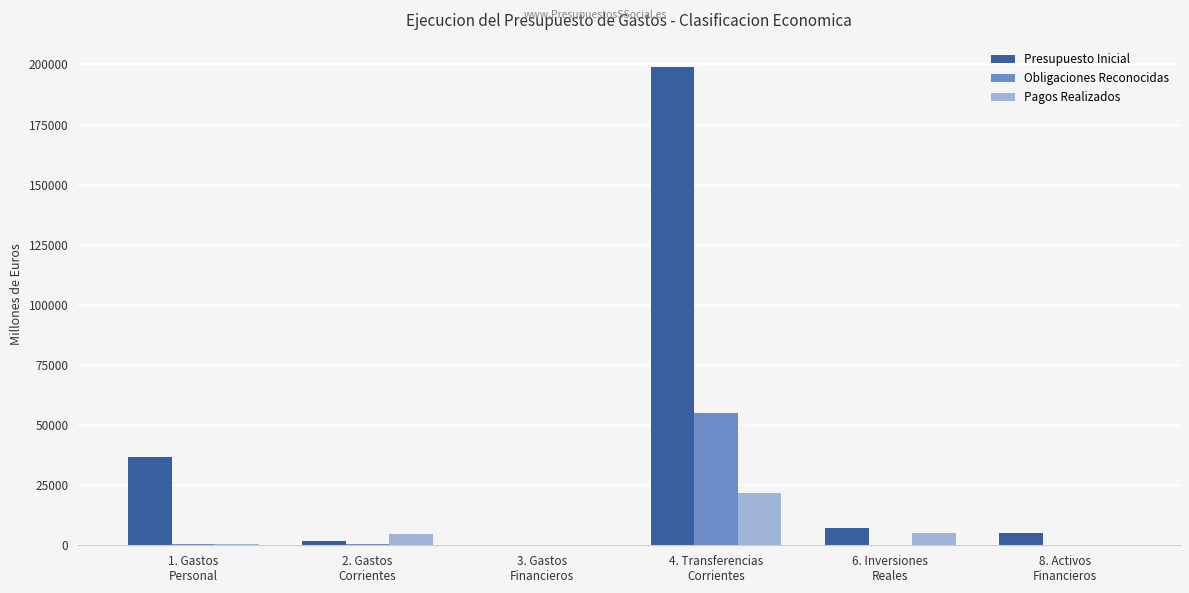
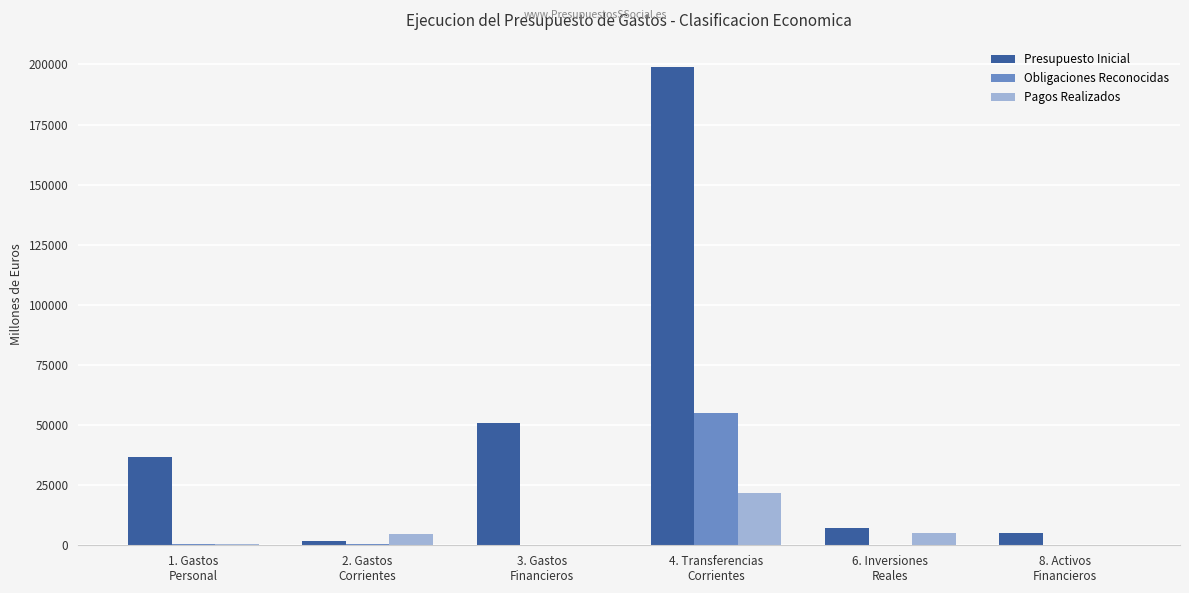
  {
    "Presupuesto Inicial": {
      "1. Gastos Personal": 37000,
      "2. Gastos Corrientes": 2000,
-     "3. Gastos Financieros": 0,
+     "3. Gastos Financieros": 51000,
      "4. Transferencias Corrientes": 199000,
      "6. Inversiones Reales": 7000,
      "8. Activos Financieros": 5000
    },
    "Obligaciones Reconocidas": {
      "4. Transferencias Corrientes": 55000
    },
    "Pagos Realizados": {
      "2. Gastos Corrientes": 5000,
      "4. Transferencias Corrientes": 22000,
      "6. Inversiones Reales": 5000
    }
  }
